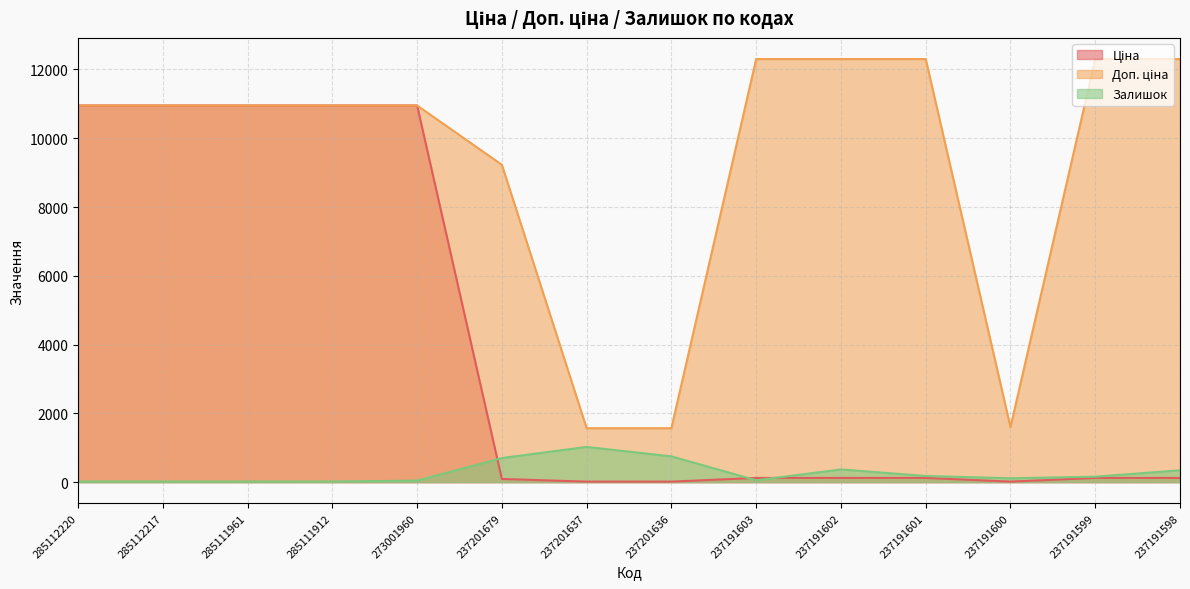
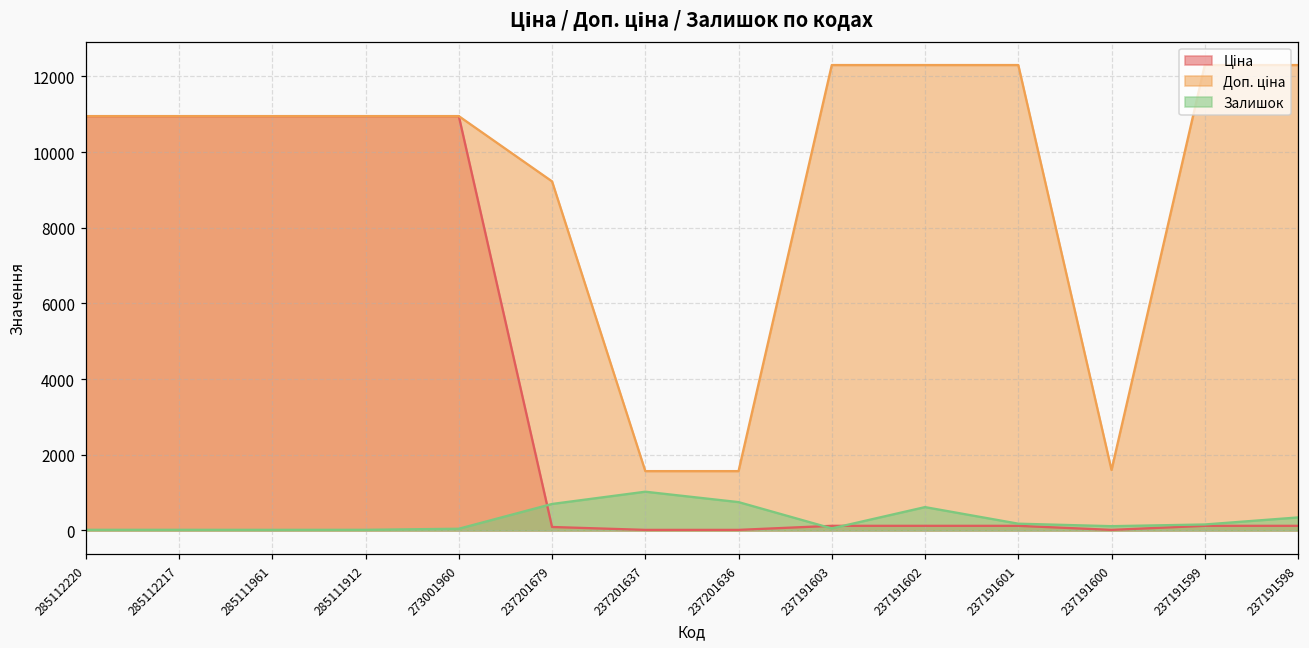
  {
    "Залишок": {
      "285112220": 0,
      "285112217": 0,
      "285111961": 0,
      "285111912": 0,
      "273001960": 0,
      "237201679": 700,
      "237201637": 1000,
      "237201636": 800,
-     "237191602": 400,
+     "237191602": 600,
      "237191600": 100,
      "237191598": 300
    }
  }
